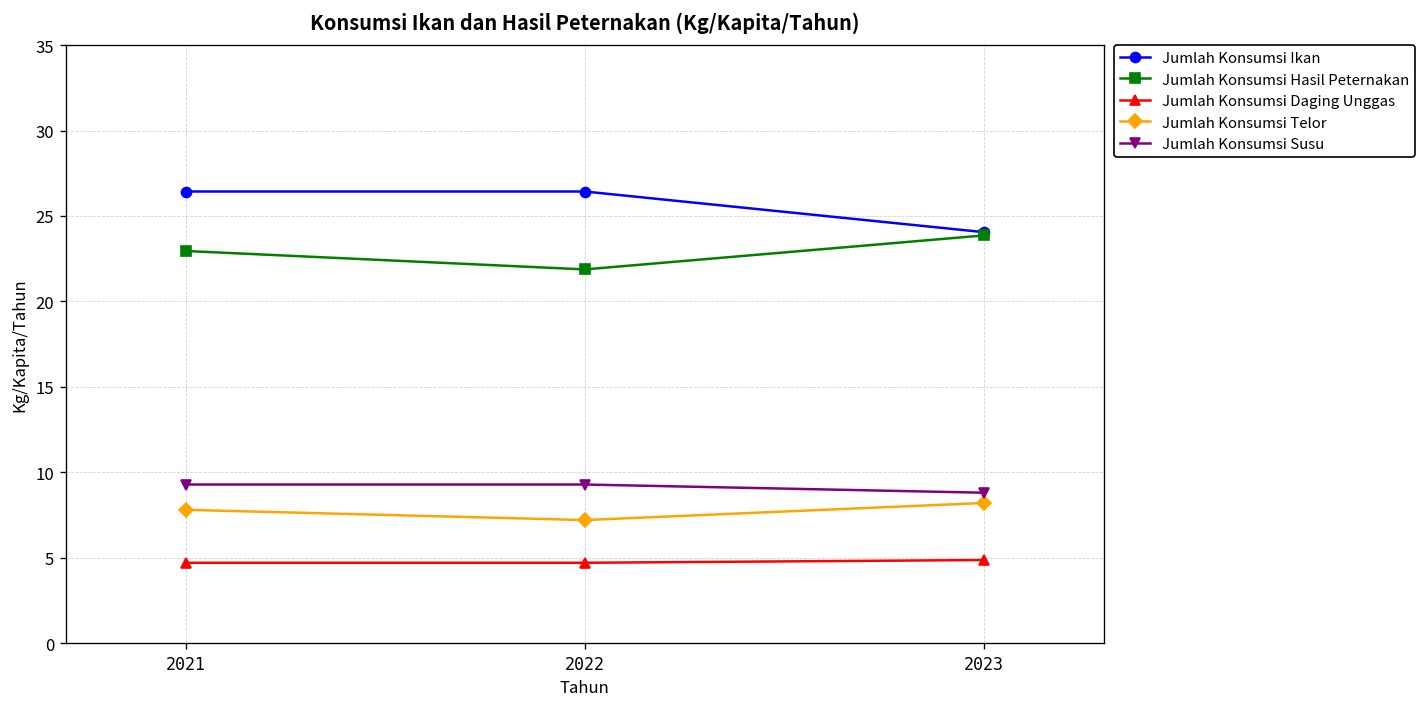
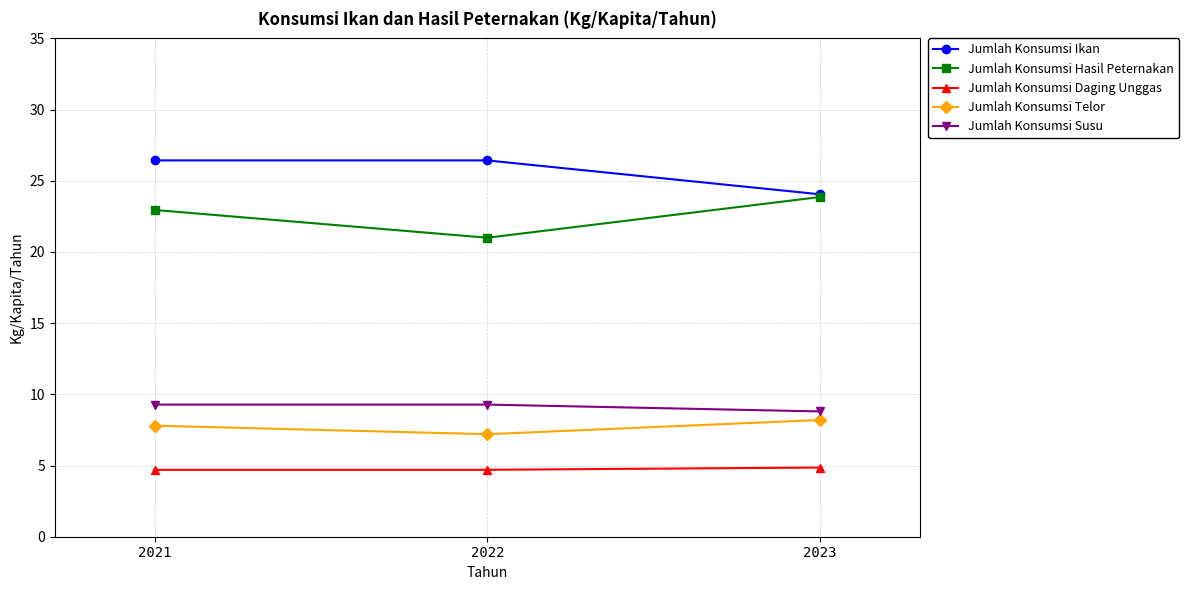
  {
    "Jumlah Konsumsi Ikan": {
      "2021": 26.4,
      "2022": 26.4,
      "2023": 24.1
    },
    "Jumlah Konsumsi Hasil Peternakan": {
      "2021": 23.0,
-     "2022": 21.9,
+     "2022": 21.0,
      "2023": 23.9
    },
    "Jumlah Konsumsi Daging Unggas": {
      "2021": 4.7,
      "2022": 4.7,
      "2023": 4.9
    },
    "Jumlah Konsumsi Telor": {
      "2021": 7.8,
      "2022": 7.2,
      "2023": 8.2
    },
    "Jumlah Konsumsi Susu": {
      "2021": 9.3,
      "2022": 9.3,
      "2023": 8.8
    }
  }
